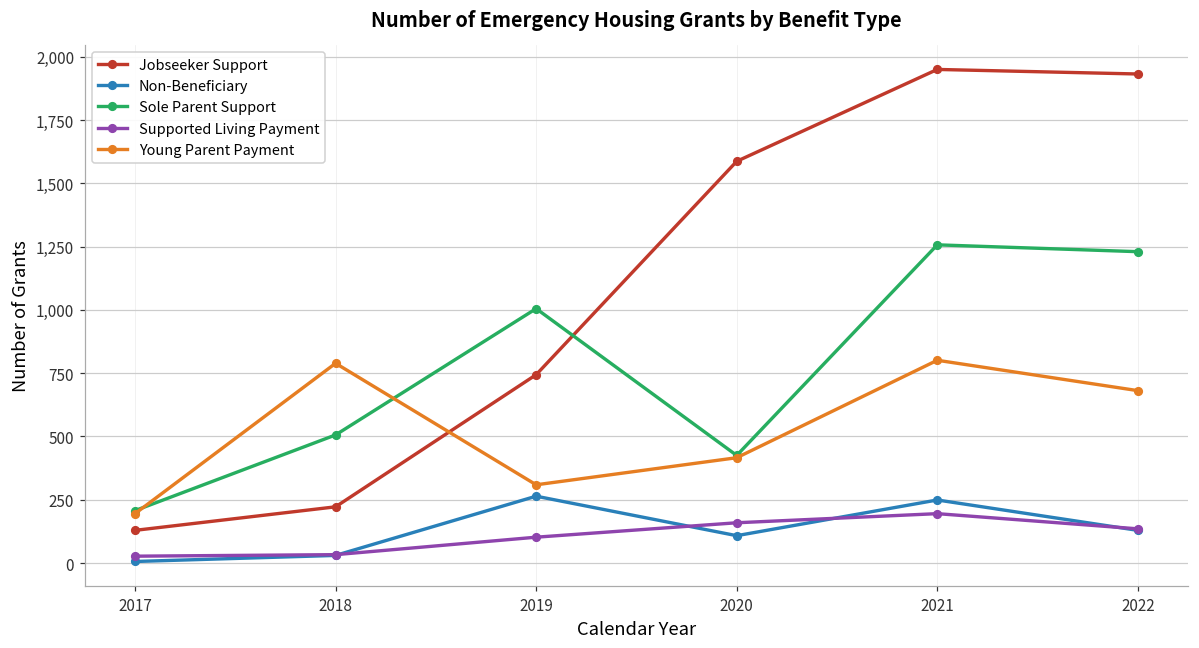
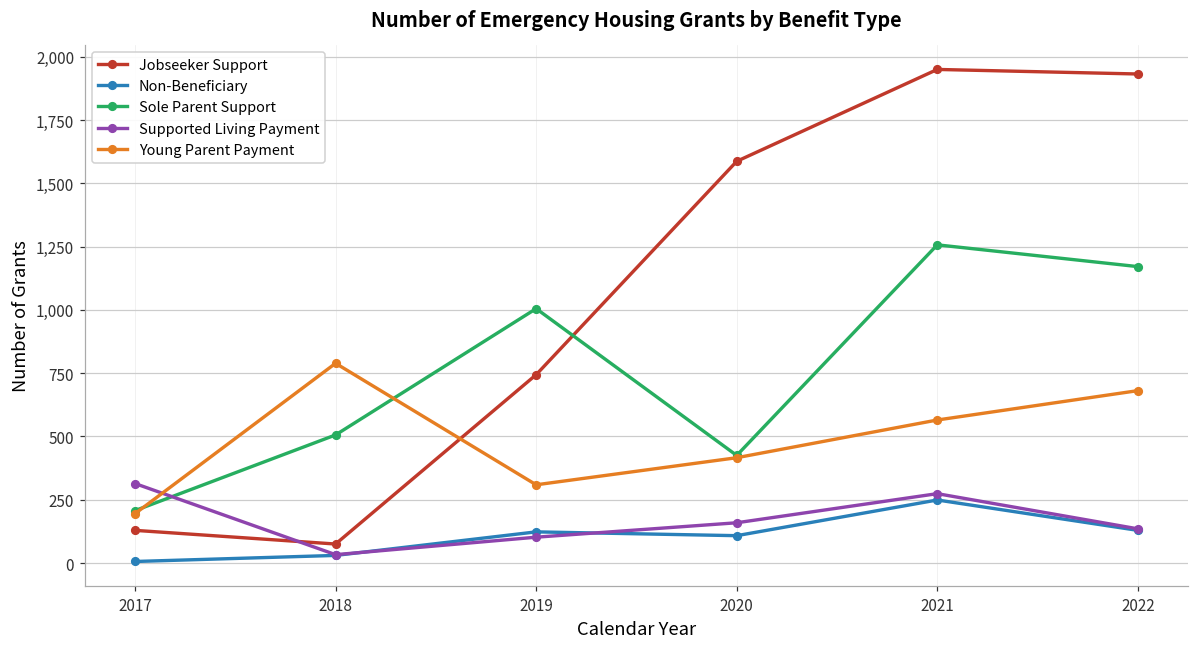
  {
    "Jobseeker Support": {
      "2017": "130",
-     "2018": "220",
+     "2018": "80",
      "2019": "740",
      "2020": "1,590",
      "2021": "1,950",
      "2022": "1,930"
    },
    "Non-Beneficiary": {
      "2017": "10",
-     "2019": "260",
+     "2019": "120",
      "2020": "110",
      "2021": "250"
    },
    "Sole Parent Support": {
      "2017": "210",
      "2018": "510",
      "2019": "1,010",
      "2021": "1,260",
-     "2022": "1,230"
+     "2022": "1,170"
    },
    "Supported Living Payment": {
-     "2017": "30",
+     "2017": "310",
      "2019": "100",
      "2020": "160",
-     "2021": "200"
+     "2021": "270"
    },
    "Young Parent Payment": {
      "2017": "200",
      "2018": "790",
      "2019": "310",
-     "2021": "800",
+     "2021": "570",
      "2022": "680"
    }
  }
